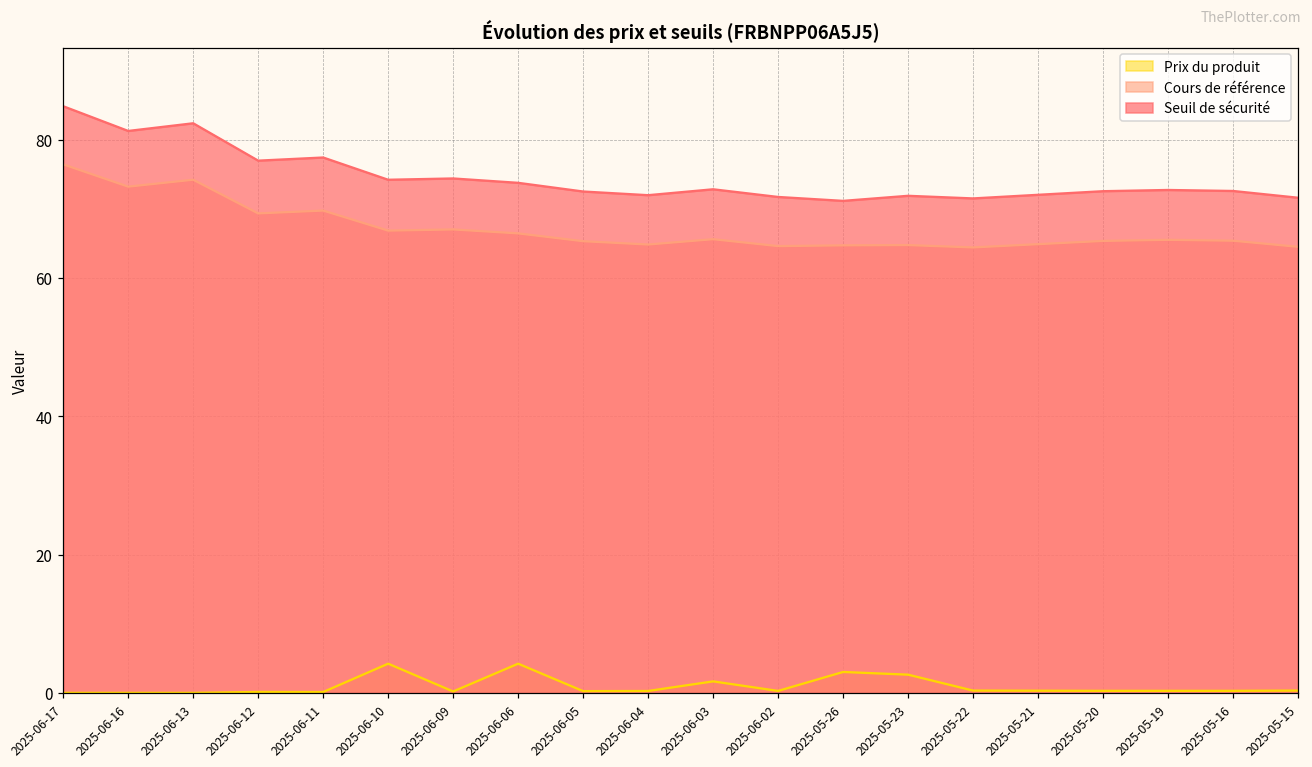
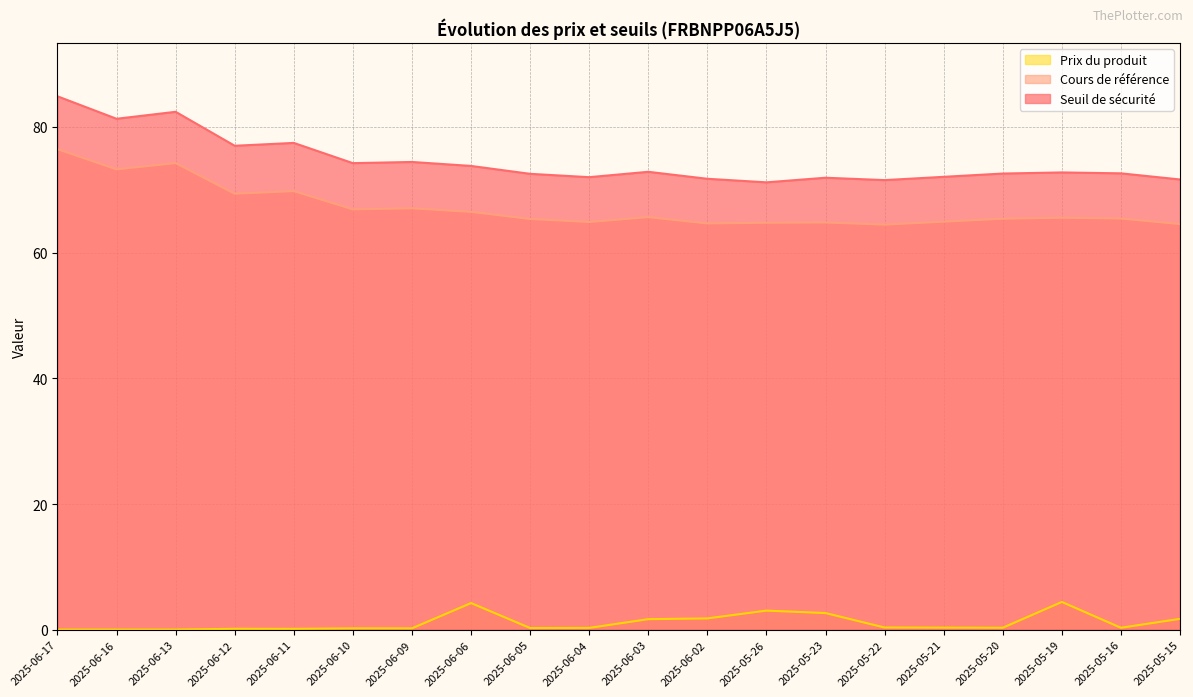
  {
    "Prix du produit": {
      "2025-06-17": 0,
      "2025-06-16": 0,
      "2025-06-13": 0,
      "2025-06-12": 0,
      "2025-06-11": 0,
-     "2025-06-10": 4,
+     "2025-06-10": 0,
      "2025-06-09": 0,
      "2025-06-06": 4,
      "2025-06-05": 0,
      "2025-06-04": 0,
      "2025-06-03": 2,
-     "2025-06-02": 0,
+     "2025-06-02": 2,
      "2025-05-26": 3,
      "2025-05-23": 3,
      "2025-05-22": 0,
      "2025-05-21": 0,
      "2025-05-20": 0,
-     "2025-05-19": 0,
+     "2025-05-19": 4,
      "2025-05-16": 0,
-     "2025-05-15": 0
+     "2025-05-15": 2
    }
  }
